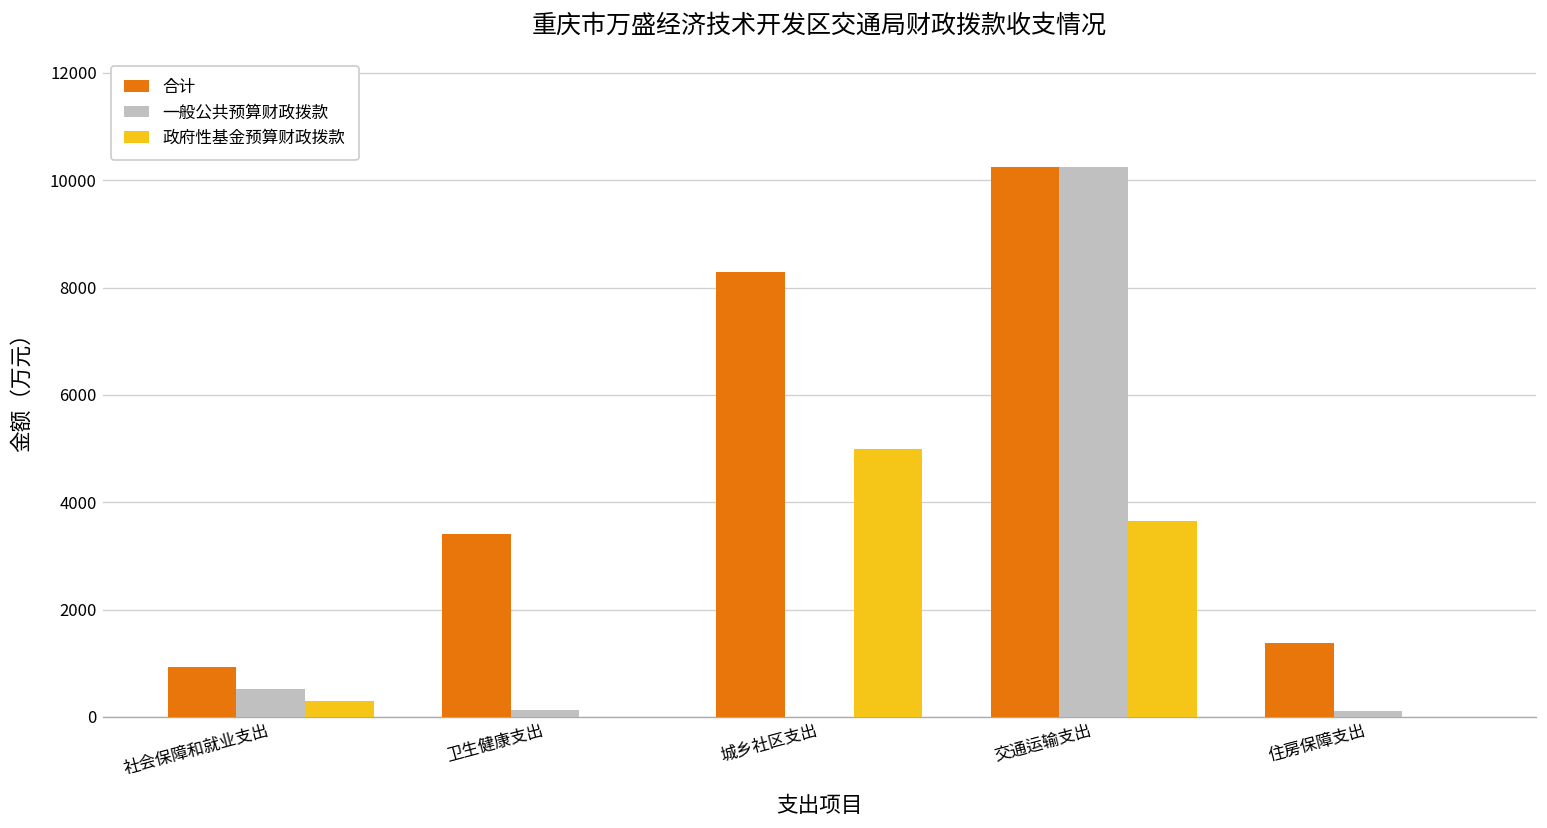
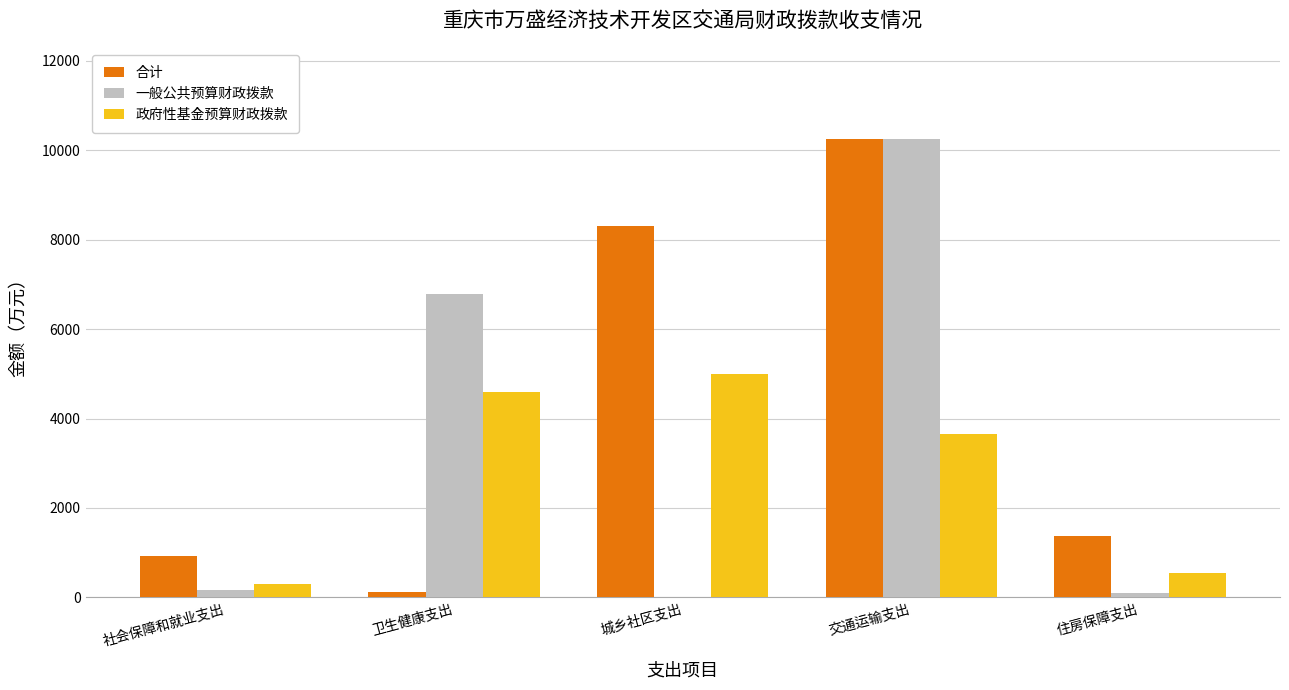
  {
    "合计": {
      "社会保障和就业支出": 900,
-     "卫生健康支出": 3400,
+     "卫生健康支出": 100,
      "城乡社区支出": 8300,
      "交通运输支出": 10200,
      "住房保障支出": 1400
    },
    "一般公共预算财政拨款": {
-     "社会保障和就业支出": 500,
-     "卫生健康支出": 100,
+     "社会保障和就业支出": 200,
+     "卫生健康支出": 6800,
      "城乡社区支出": 0,
      "交通运输支出": 10200,
      "住房保障支出": 100
    },
    "政府性基金预算财政拨款": {
      "社会保障和就业支出": 300,
-     "卫生健康支出": 0,
+     "卫生健康支出": 4600,
      "城乡社区支出": 5000,
      "交通运输支出": 3700,
-     "住房保障支出": 0
+     "住房保障支出": 600
    }
  }
